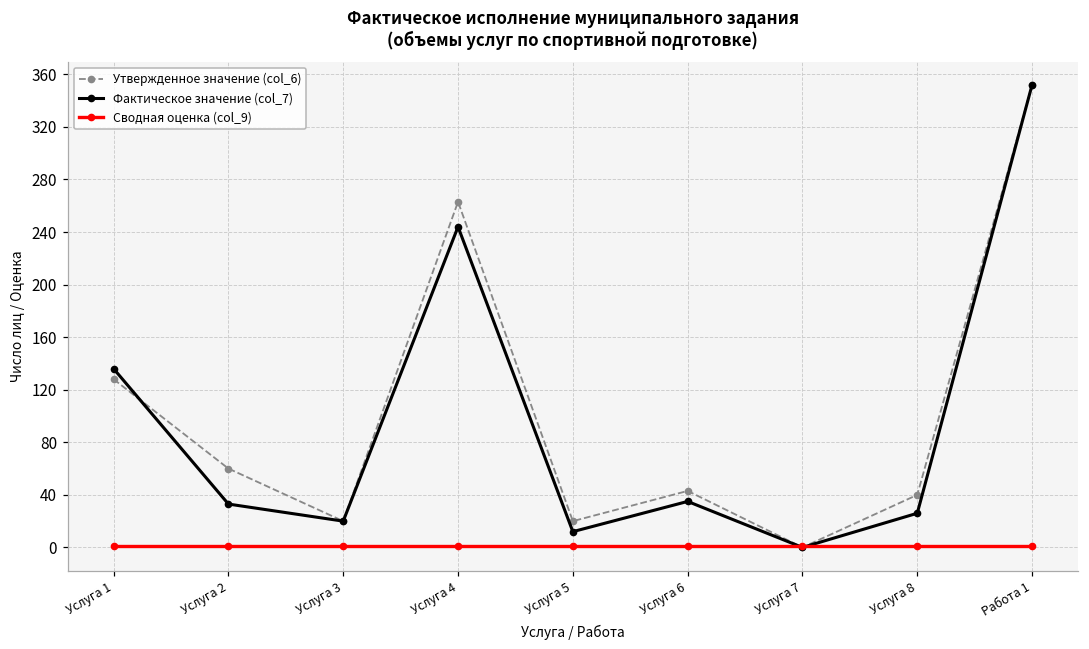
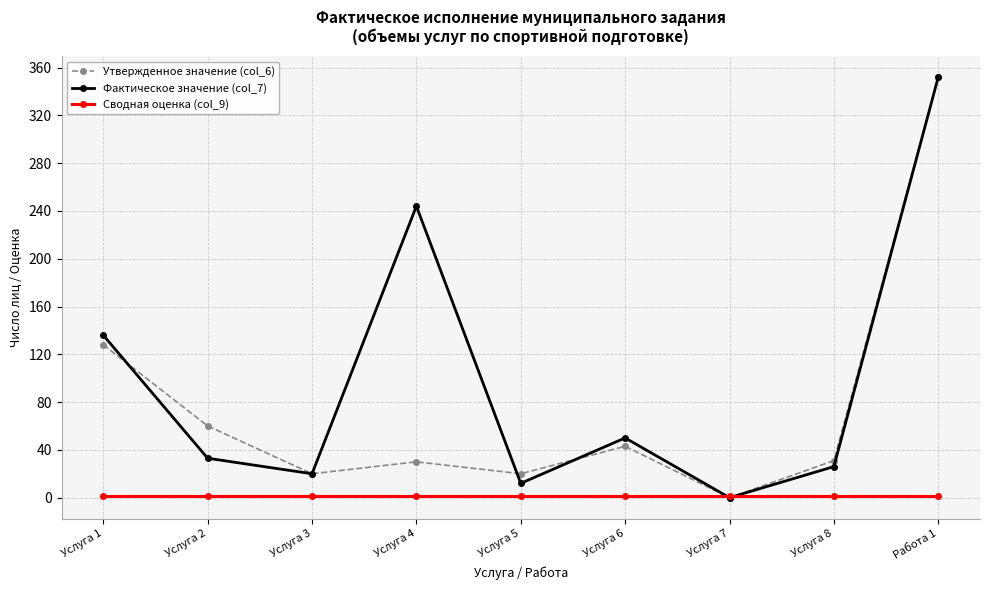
  {
    "Утвержденное значение (col_6)": {
      "Услуга 1": 128,
      "Услуга 2": 60,
-     "Услуга 4": 263,
+     "Услуга 4": 30,
      "Услуга 5": 20,
      "Услуга 6": 43,
-     "Услуга 8": 40
+     "Услуга 8": 31
    },
    "Фактическое значение (col_7)": {
      "Услуга 1": 136,
      "Услуга 2": 33,
      "Услуга 4": 244,
      "Услуга 5": 12,
-     "Услуга 6": 35,
+     "Услуга 6": 50,
      "Услуга 8": 26
    },
    "Сводная оценка (col_9)": {
      "Услуга 1": 1,
      "Услуга 2": 1,
      "Услуга 3": 1,
      "Услуга 4": 1,
      "Услуга 5": 1,
      "Услуга 6": 1,
      "Услуга 8": 1,
      "Работа 1": 1
    }
  }
